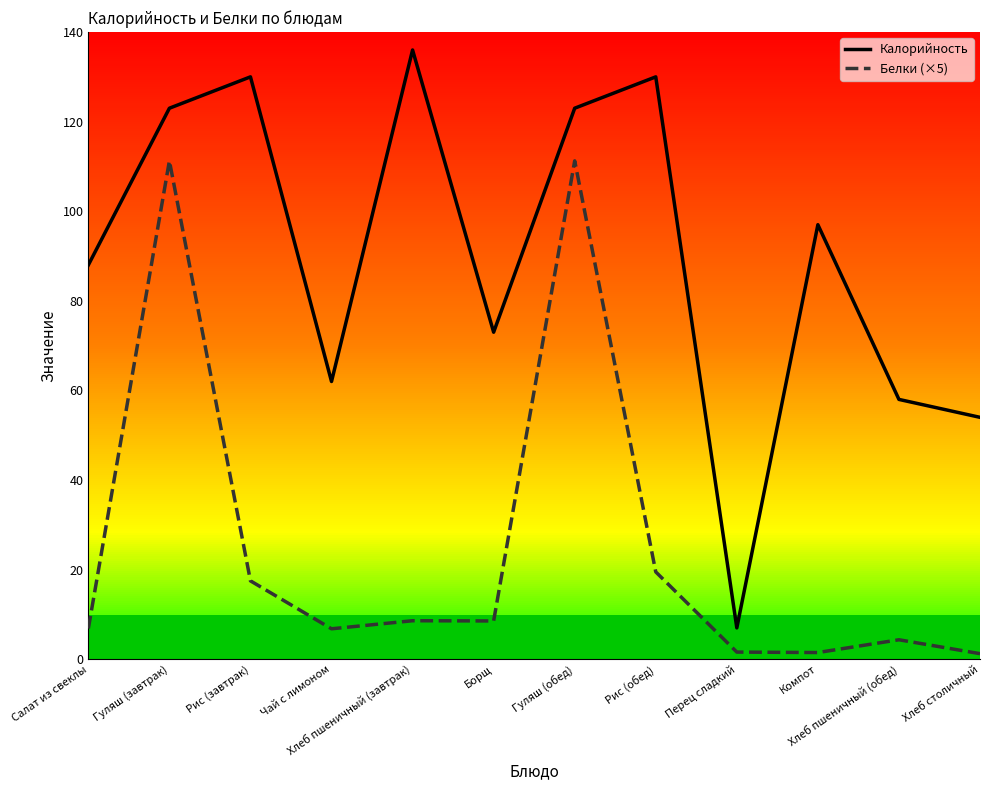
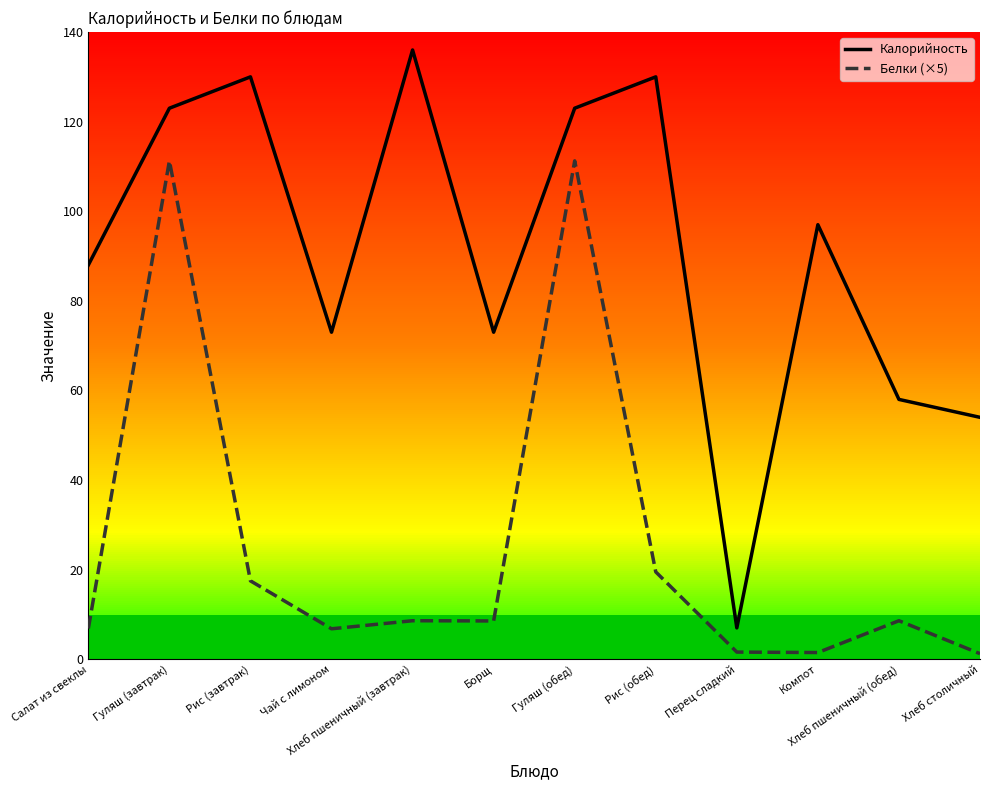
  {
    "Калорийность": {
      "Гуляш (завтрак)": 123,
      "Рис (завтрак)": 130,
-     "Чай с лимоном": 62,
+     "Чай с лимоном": 73,
      "Хлеб пшеничный (завтрак)": 136,
      "Борщ": 73,
      "Гуляш (обед)": 123,
      "Рис (обед)": 130,
      "Перец сладкий": 7,
      "Компот": 97,
      "Хлеб пшеничный (обед)": 58
    },
    "Белки (×5)": {
      "Гуляш (завтрак)": 111,
      "Рис (завтрак)": 18,
      "Чай с лимоном": 7,
      "Хлеб пшеничный (завтрак)": 9,
      "Борщ": 9,
      "Гуляш (обед)": 111,
      "Рис (обед)": 20,
      "Перец сладкий": 2,
      "Компот": 2,
-     "Хлеб пшеничный (обед)": 4
+     "Хлеб пшеничный (обед)": 9
    }
  }
